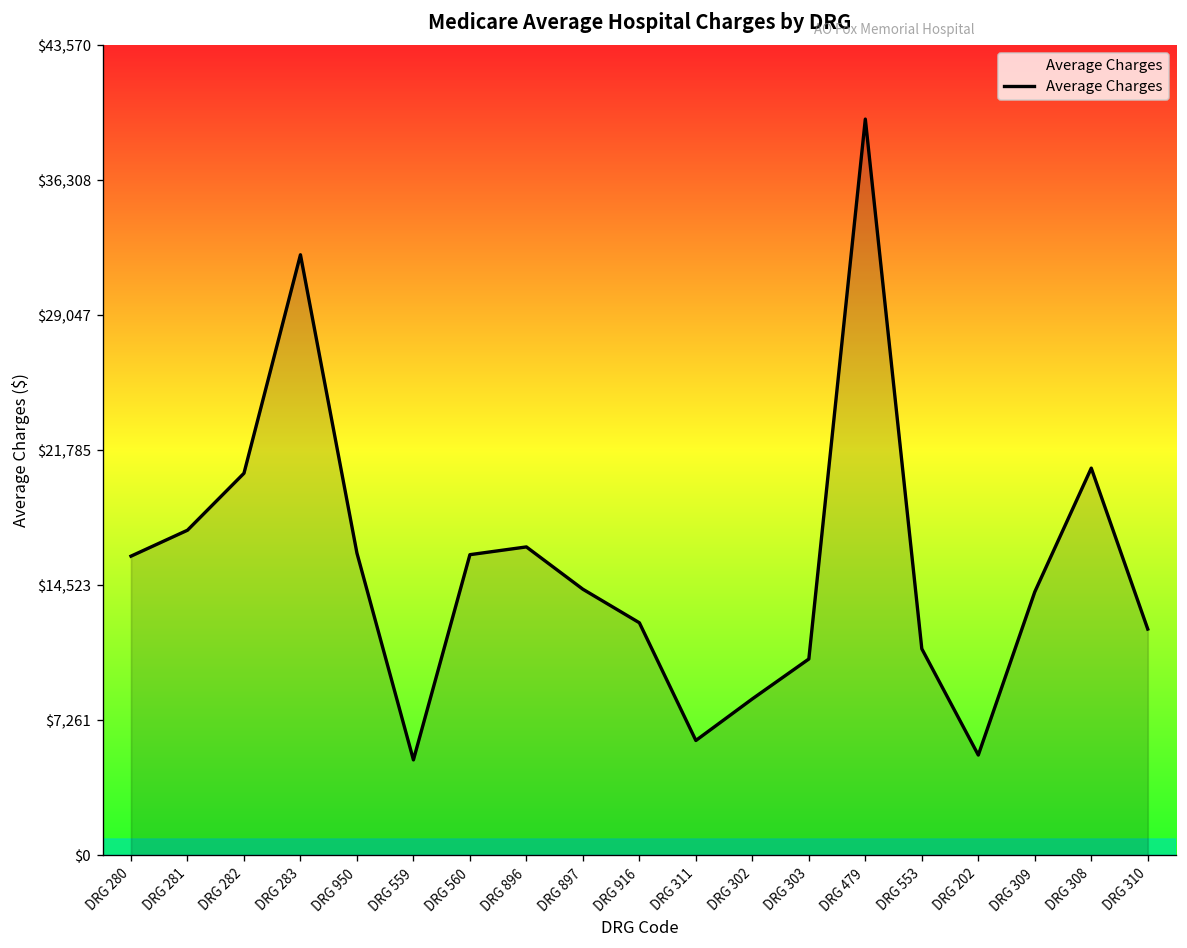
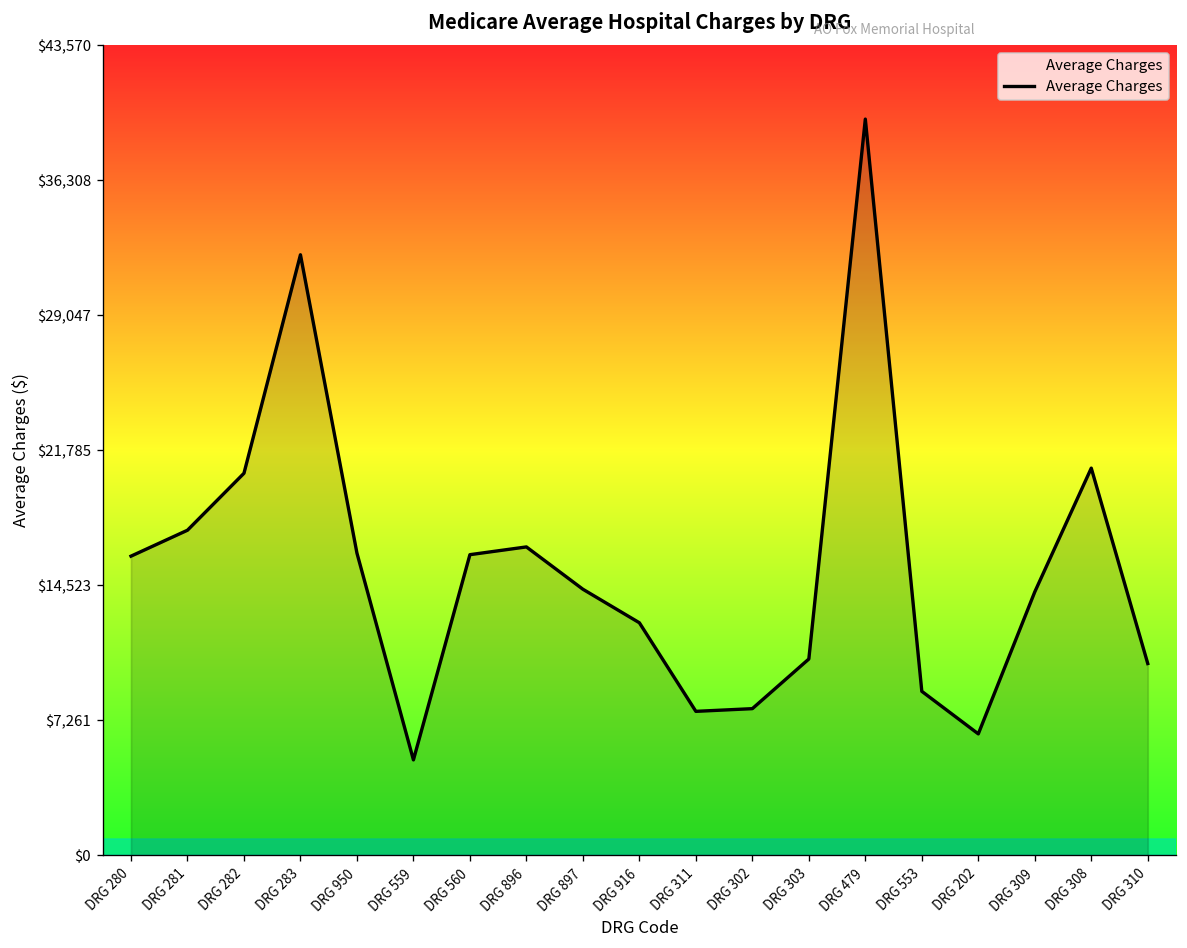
  {
    "DRG 280": "$16,100",
    "DRG 281": "$17,500",
    "DRG 282": "$20,600",
    "DRG 283": "$32,300",
    "DRG 950": "$16,300",
    "DRG 559": "$5,100",
    "DRG 560": "$16,200",
    "DRG 896": "$16,600",
    "DRG 897": "$14,300",
    "DRG 916": "$12,500",
-   "DRG 311": "$6,200",
-   "DRG 302": "$8,400",
+   "DRG 311": "$7,700",
+   "DRG 302": "$7,900",
    "DRG 303": "$10,600",
    "DRG 479": "$39,600",
-   "DRG 553": "$11,100",
-   "DRG 202": "$5,400",
+   "DRG 553": "$8,800",
+   "DRG 202": "$6,500",
    "DRG 309": "$14,200",
    "DRG 308": "$20,800",
-   "DRG 310": "$12,200"
+   "DRG 310": "$10,300"
  }
